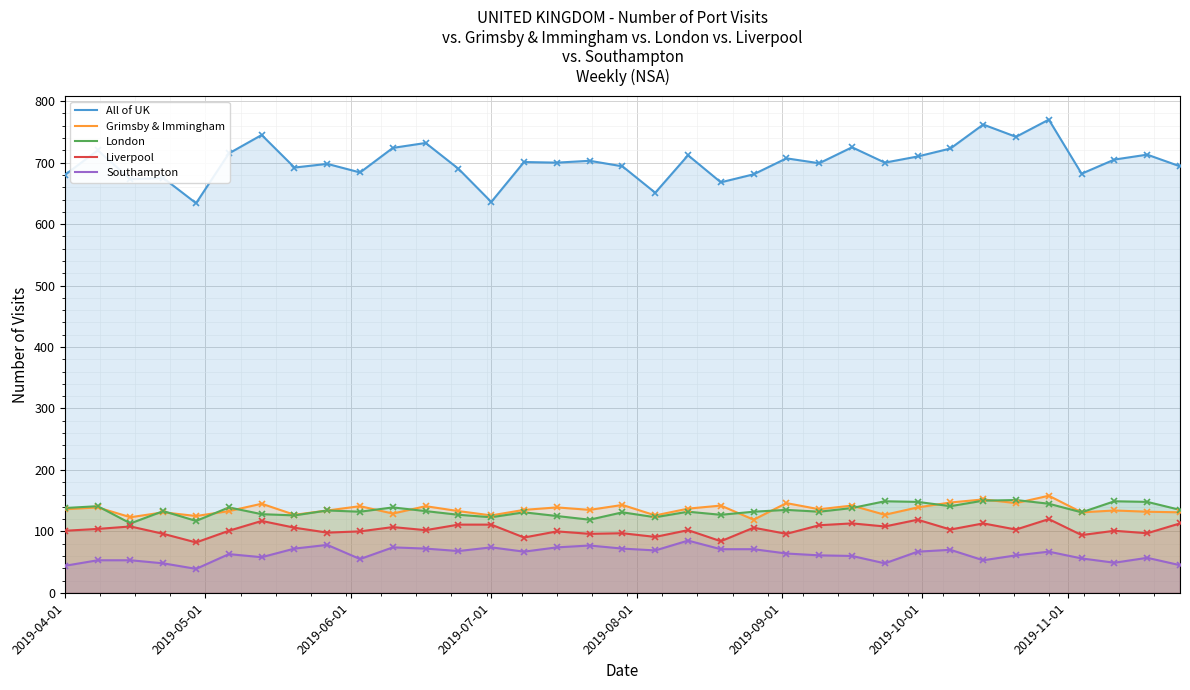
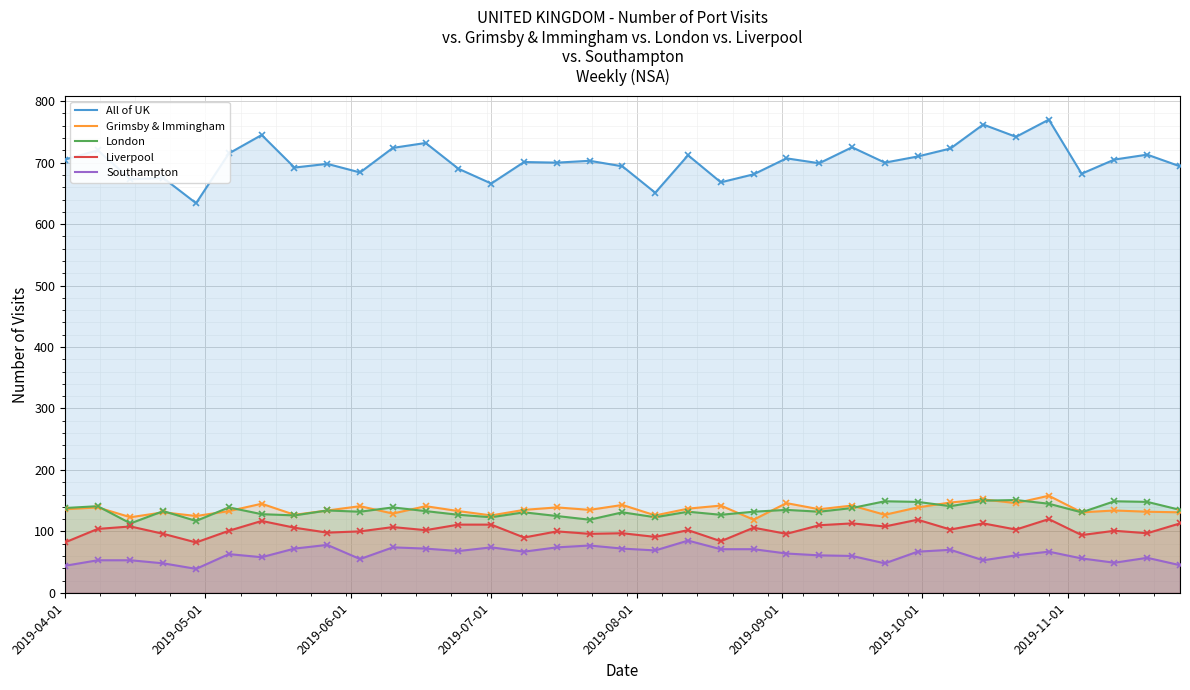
  {
    "All of UK": {
-     "2019-04-01": 680,
-     "2019-07-01": 640
+     "2019-04-01": 710,
+     "2019-07-01": 670
    },
    "Liverpool": {
-     "2019-04-01": 100,
+     "2019-04-01": 80,
      "2019-07-01": 110
    },
    "Southampton": {
      "2019-04-01": 40,
      "2019-07-01": 70
    }
  }
